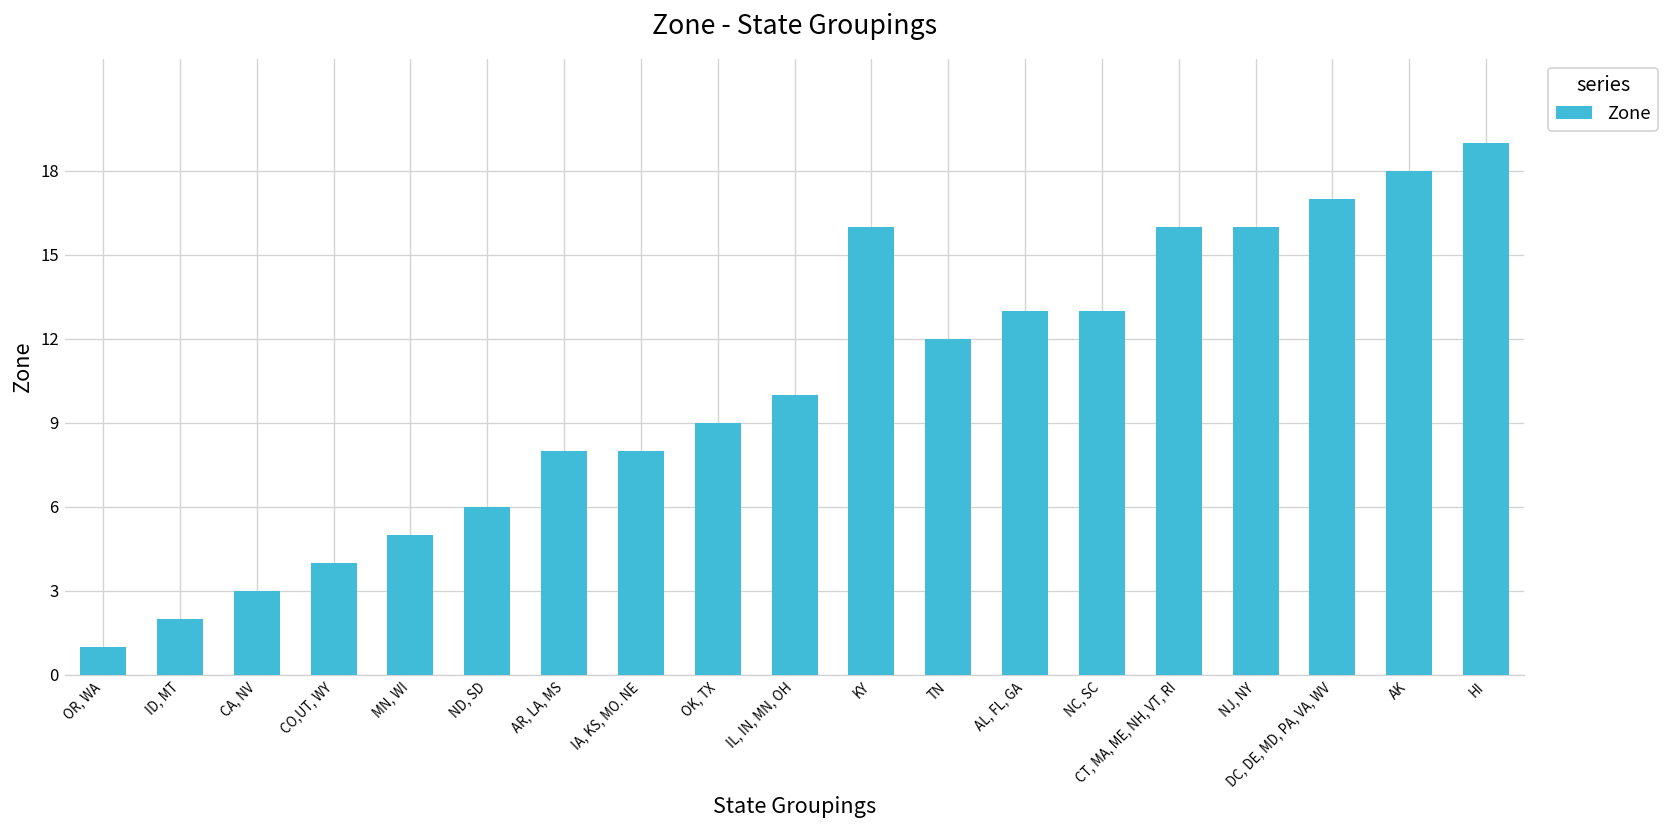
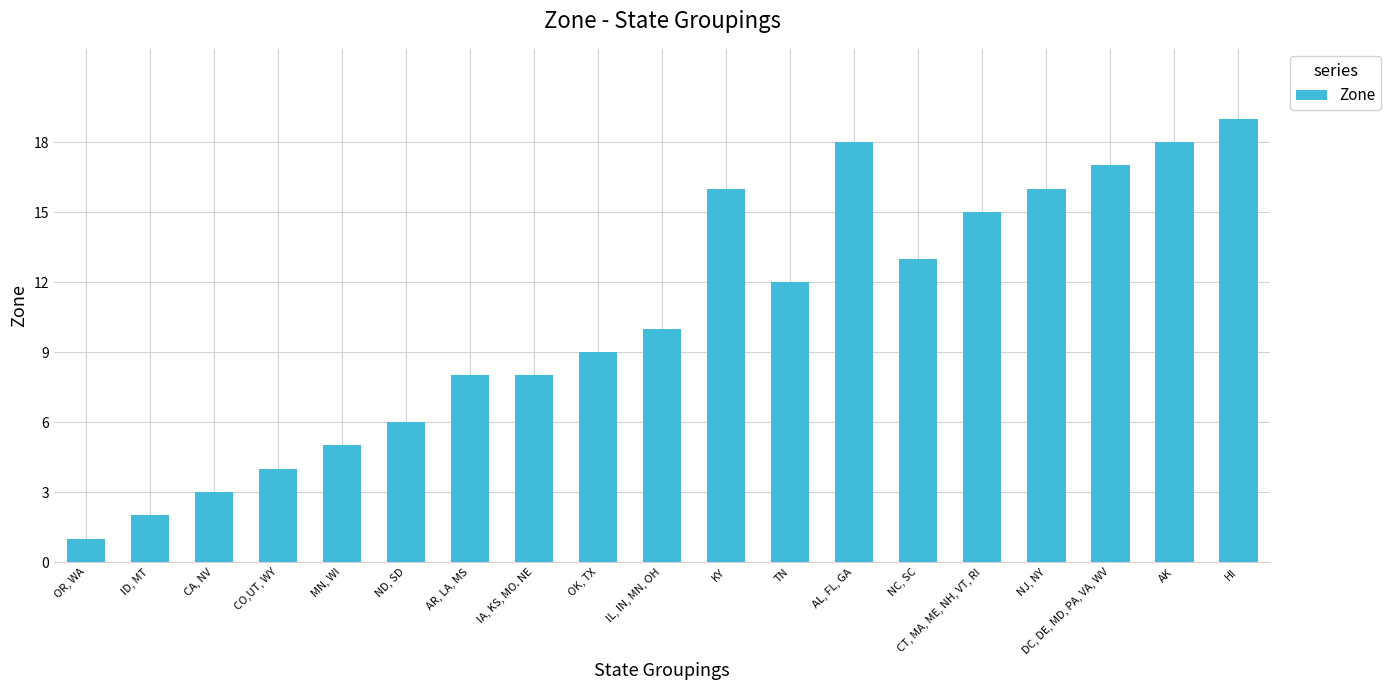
  {
    "OR, WA": 1,
    "ID, MT": 2,
    "CA, NV": 3,
    "CO,UT, WY": 4,
    "MN, WI": 5,
    "ND, SD": 6,
    "AR, LA, MS": 8,
    "IA, KS, MO. NE": 8,
    "OK, TX": 9,
    "IL, IN, MN, OH": 10,
    "KY": 16,
    "TN": 12,
-   "AL, FL, GA": 13,
+   "AL, FL, GA": 18,
    "NC, SC": 13,
-   "CT, MA, ME, NH, VT, RI": 16,
+   "CT, MA, ME, NH, VT, RI": 15,
    "NJ, NY": 16,
    "DC, DE, MD, PA, VA, WV": 17,
    "AK": 18,
    "HI": 19
  }
